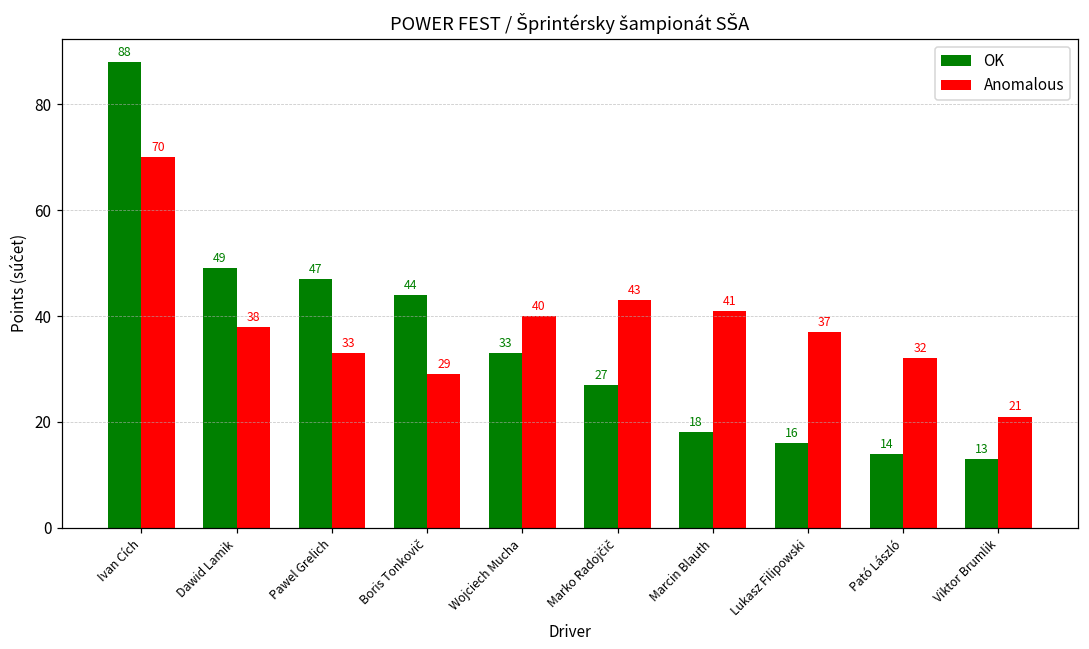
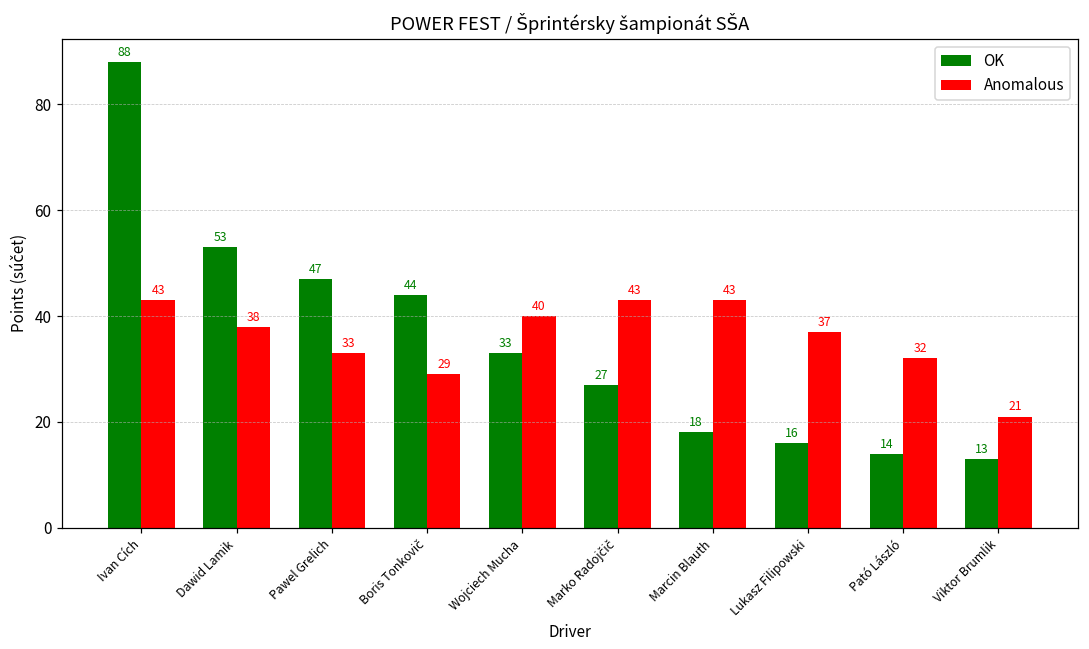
  {
    "OK": {
      "Ivan Cích": 88,
-     "Dawid Lamik": 49,
+     "Dawid Lamik": 53,
      "Pawel Grelich": 47,
      "Boris Tonkovič": 44,
      "Wojciech Mucha": 33,
      "Marko Radojčič": 27,
      "Marcin Blauth": 18,
      "Lukasz Filipowski": 16,
      "Pató László": 14,
      "Viktor Brumlik": 13
    },
    "Anomalous": {
-     "Ivan Cích": 70,
+     "Ivan Cích": 43,
      "Dawid Lamik": 38,
      "Pawel Grelich": 33,
      "Boris Tonkovič": 29,
      "Wojciech Mucha": 40,
      "Marko Radojčič": 43,
-     "Marcin Blauth": 41,
+     "Marcin Blauth": 43,
      "Lukasz Filipowski": 37,
      "Pató László": 32,
      "Viktor Brumlik": 21
    }
  }
